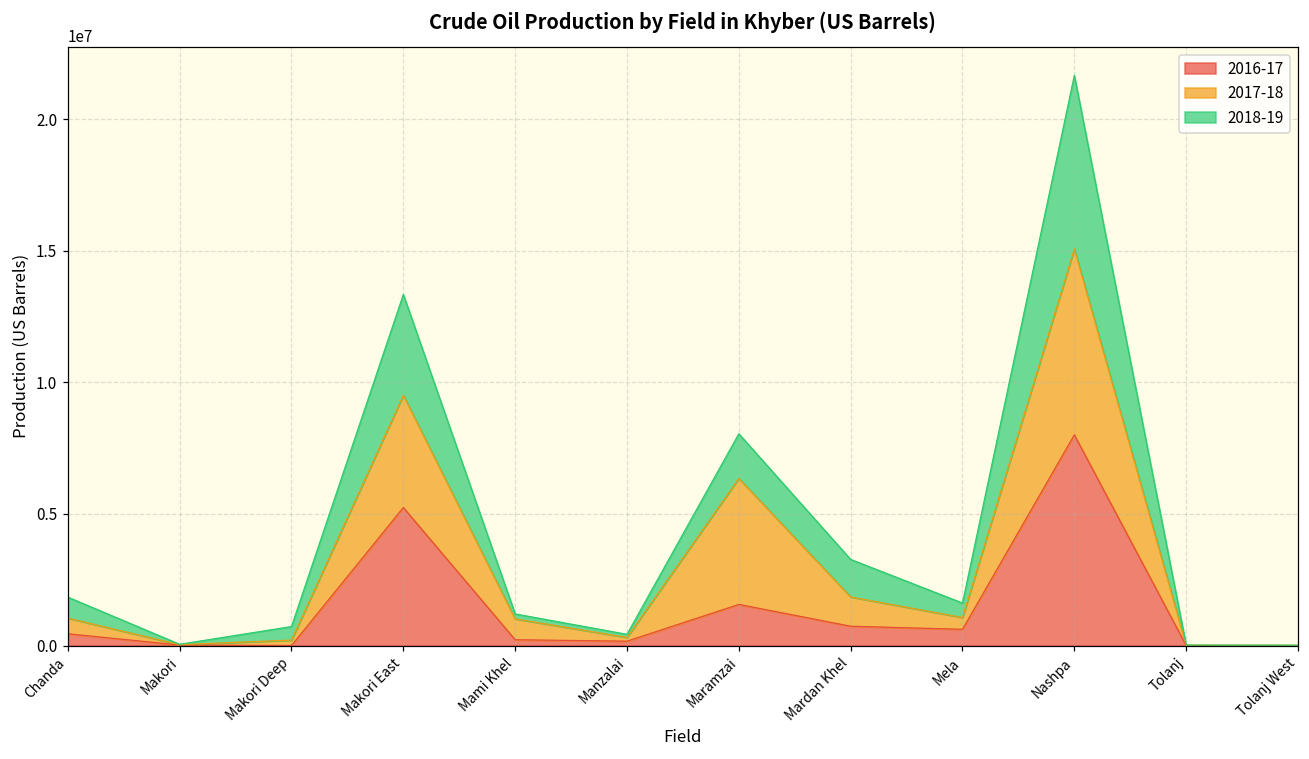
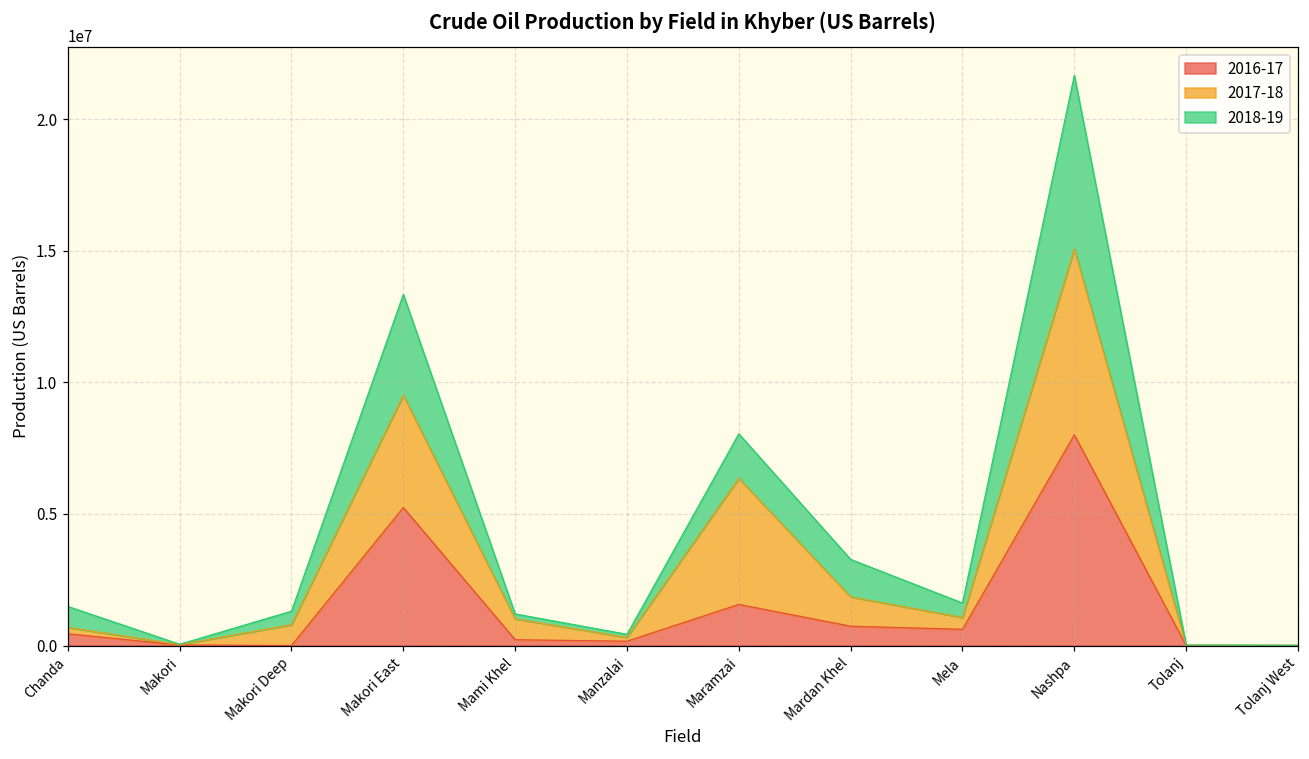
  {
    "2016-17": {
      "Chanda": 400000,
      "Makori Deep": 0,
      "Makori East": 5200000,
      "Mami Khel": 200000,
      "Manzalai": 200000,
      "Maramzai": 1600000,
      "Mardan Khel": 700000,
      "Mela": 600000,
      "Nashpa": 8000000
    },
    "2017-18": {
-     "Chanda": 600000,
-     "Makori Deep": 200000,
+     "Chanda": 200000,
+     "Makori Deep": 800000,
      "Makori East": 4300000,
      "Mami Khel": 800000,
      "Manzalai": 100000,
      "Maramzai": 4800000,
      "Mardan Khel": 1100000,
      "Mela": 400000,
      "Nashpa": 7100000
    },
    "2018-19": {
      "Chanda": 800000,
      "Makori Deep": 500000,
      "Makori East": 3800000,
      "Mami Khel": 200000,
      "Manzalai": 100000,
      "Maramzai": 1700000,
      "Mardan Khel": 1400000,
      "Mela": 500000,
      "Nashpa": 6600000
    }
  }
